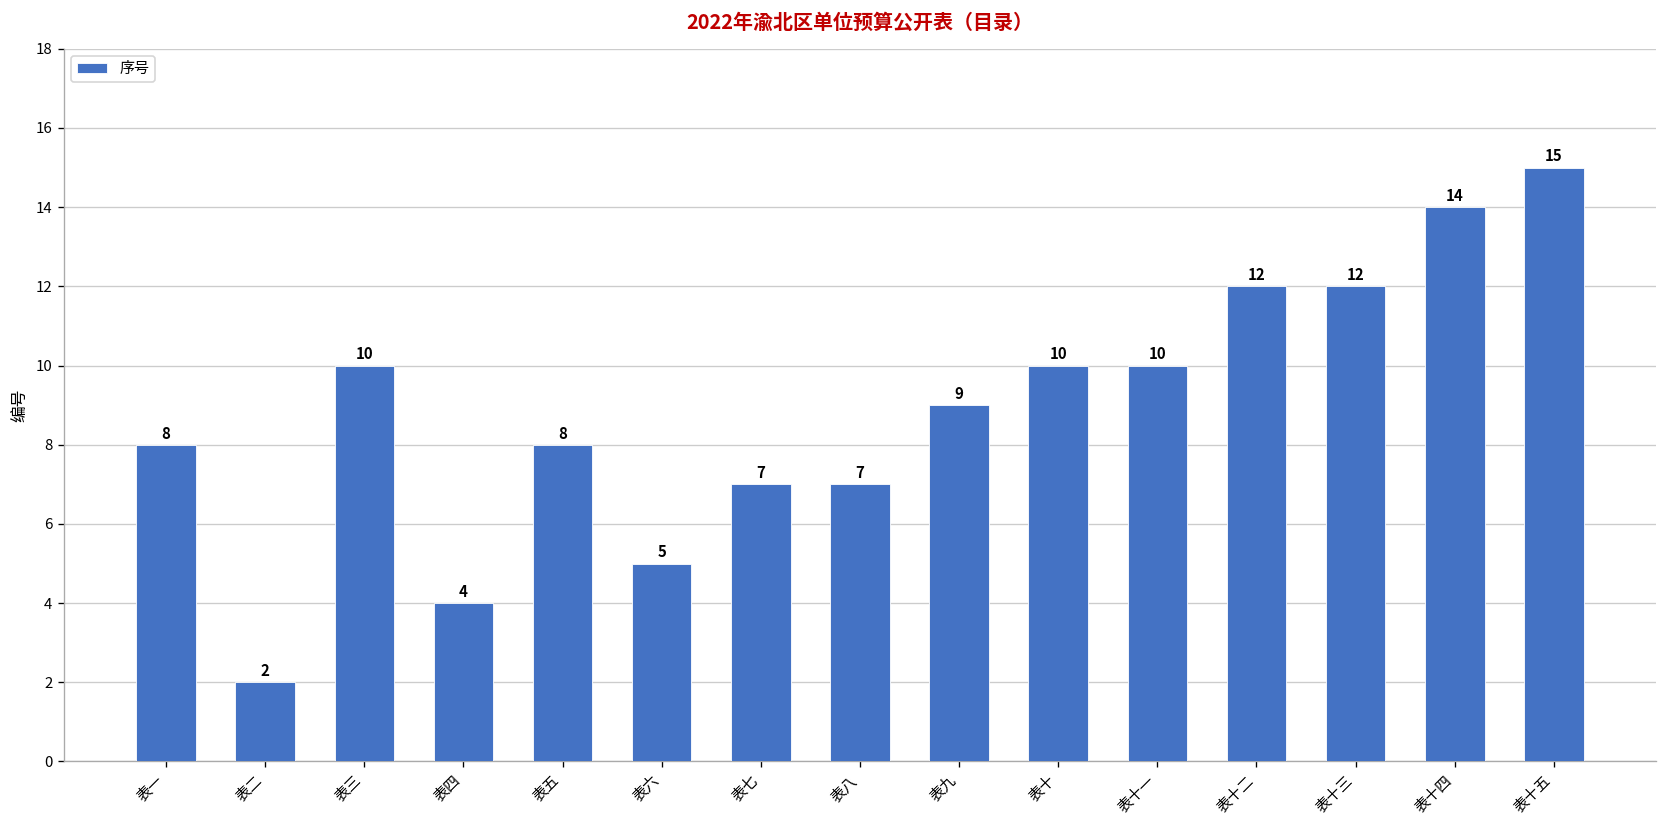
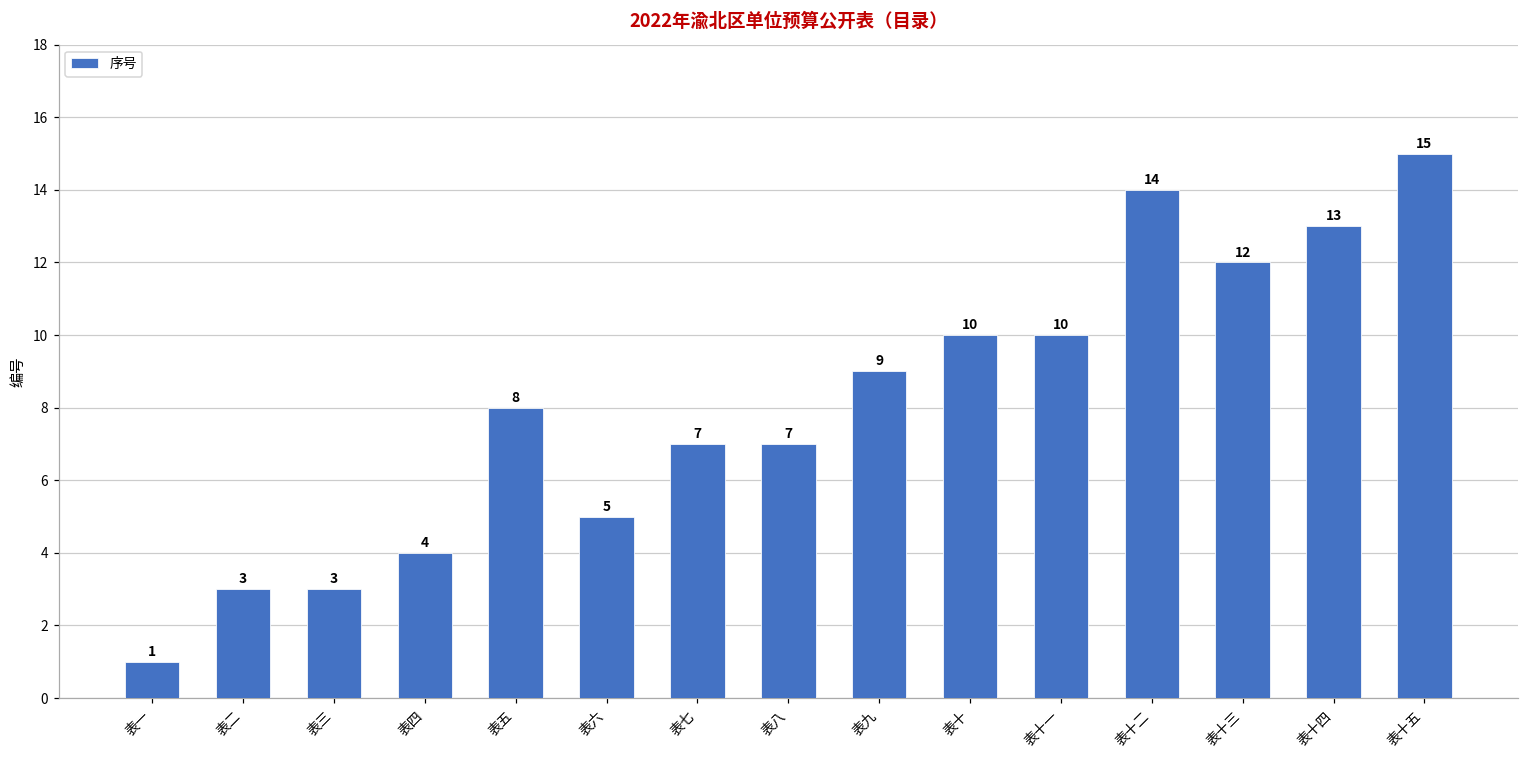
  {
-   "表一": 8,
-   "表二": 2,
-   "表三": 10,
+   "表一": 1,
+   "表二": 3,
+   "表三": 3,
    "表四": 4,
    "表五": 8,
    "表六": 5,
    "表七": 7,
    "表八": 7,
    "表九": 9,
    "表十": 10,
    "表十一": 10,
-   "表十二": 12,
+   "表十二": 14,
    "表十三": 12,
-   "表十四": 14,
+   "表十四": 13,
    "表十五": 15
  }
